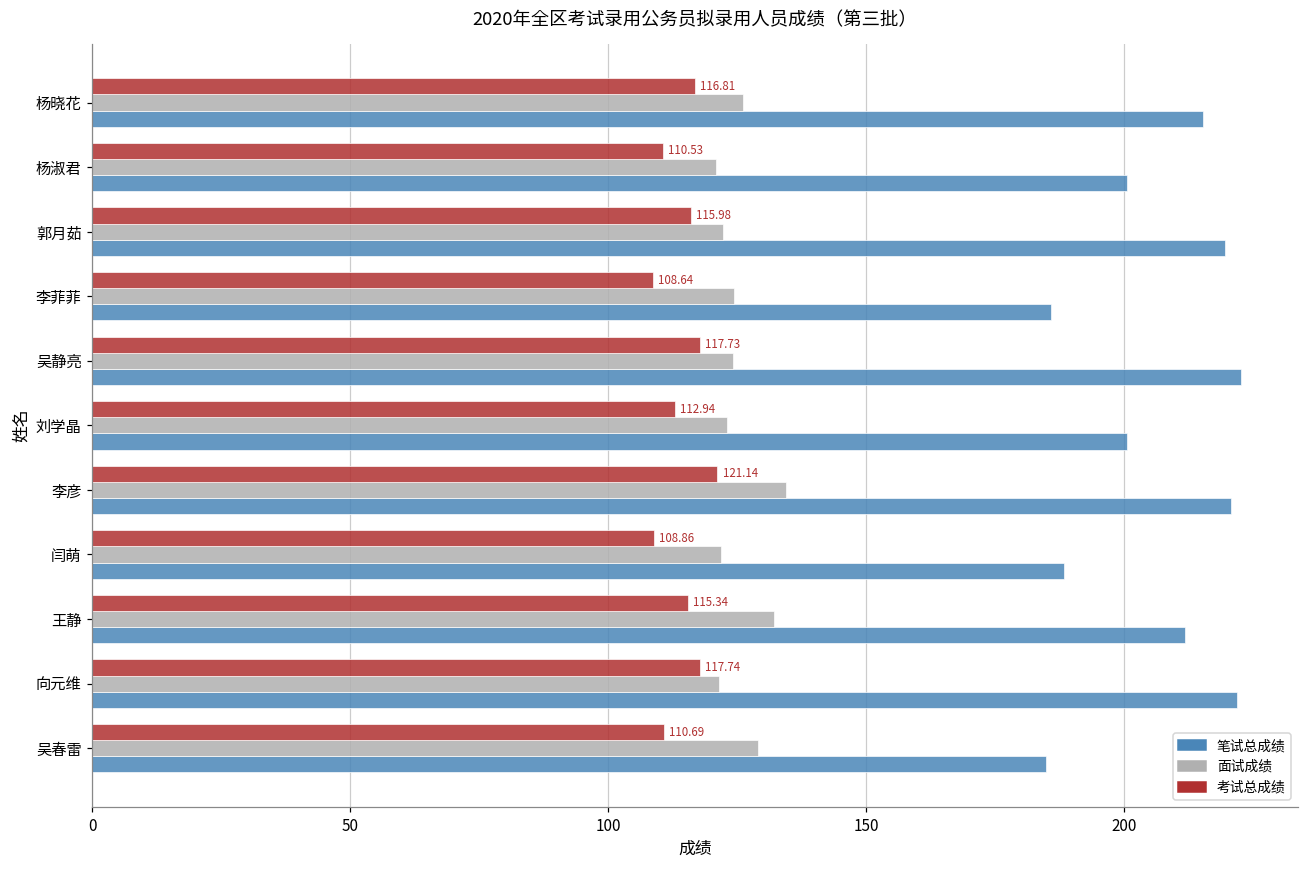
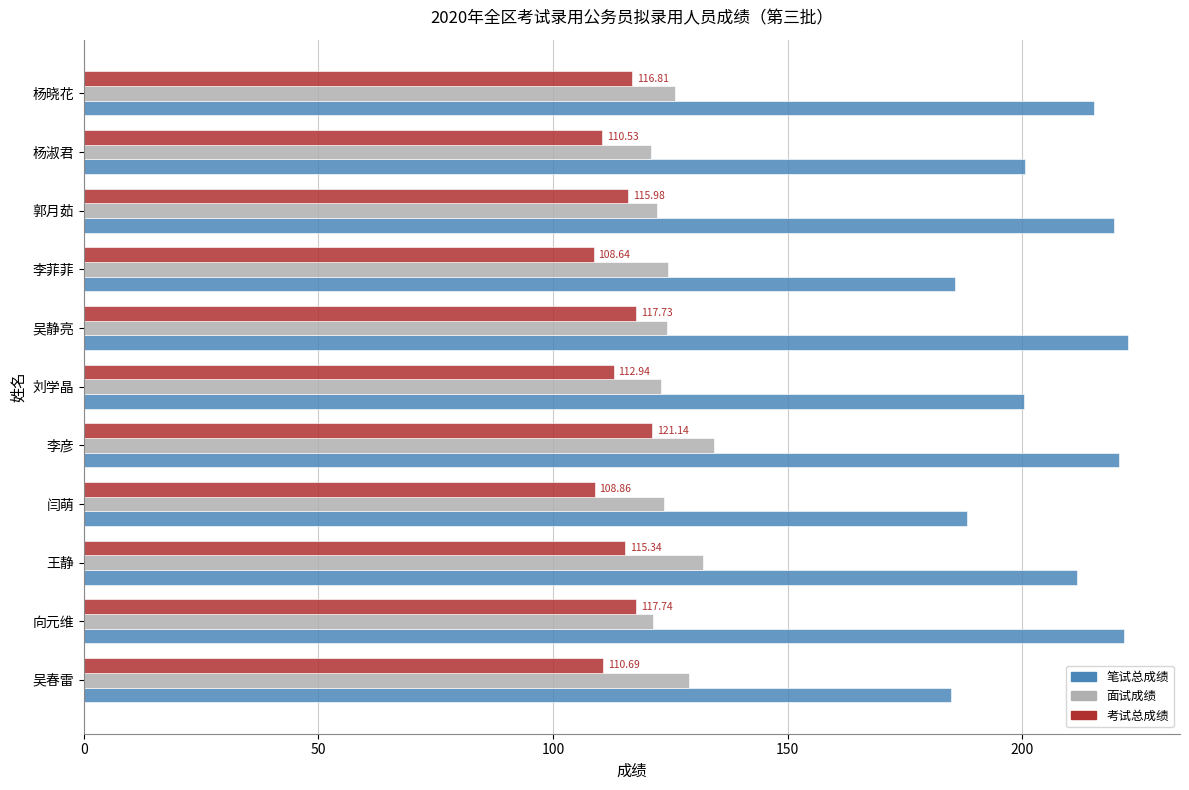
  {
    "笔试总成绩": {
      "杨晓花": 215,
      "杨淑君": 201,
      "郭月茹": 220,
      "李菲菲": 186,
      "吴静亮": 223,
      "刘学晶": 200,
      "李彦": 221,
      "闫萌": 188,
      "王静": 212,
      "向元维": 222,
      "吴春雷": 185
    },
    "面试成绩": {
      "杨晓花": 126,
      "杨淑君": 121,
      "郭月茹": 122,
      "李菲菲": 124,
      "吴静亮": 124,
      "刘学晶": 123,
      "李彦": 134,
-     "闫萌": 122,
+     "闫萌": 124,
      "王静": 132,
      "向元维": 121,
      "吴春雷": 129
    },
    "考试总成绩": {
      "杨晓花": 116.81,
      "杨淑君": 110.53,
      "郭月茹": 115.98,
      "李菲菲": 108.64,
      "吴静亮": 117.73,
      "刘学晶": 112.94,
      "李彦": 121.14,
      "闫萌": 108.86,
      "王静": 115.34,
      "向元维": 117.74,
      "吴春雷": 110.69
    }
  }
